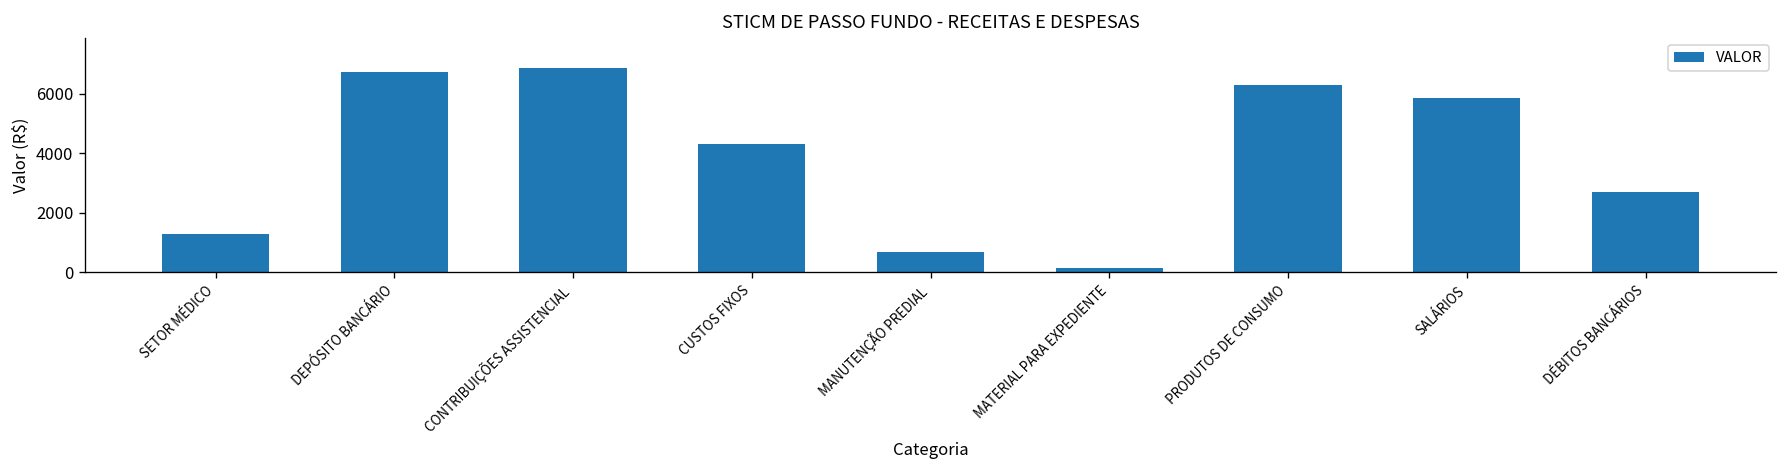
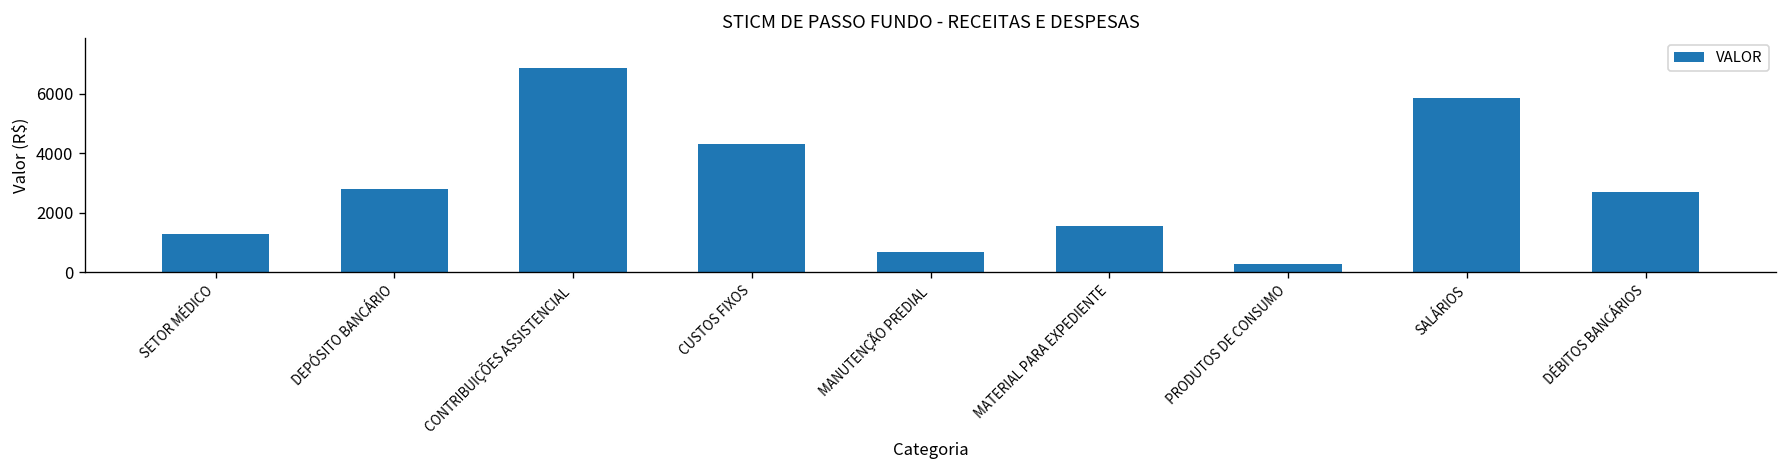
  {
    "SETOR MÉDICO": 1300,
-   "DEPÓSITO BANCÁRIO": 6700,
+   "DEPÓSITO BANCÁRIO": 2800,
    "CONTRIBUIÇÕES ASSISTENCIAL": 6900,
    "CUSTOS FIXOS": 4300,
    "MANUTENÇÃO PREDIAL": 700,
-   "MATERIAL PARA EXPEDIENTE": 100,
-   "PRODUTOS DE CONSUMO": 6300,
+   "MATERIAL PARA EXPEDIENTE": 1600,
+   "PRODUTOS DE CONSUMO": 300,
    "SALÁRIOS": 5900,
    "DÉBITOS BANCÁRIOS": 2700
  }
